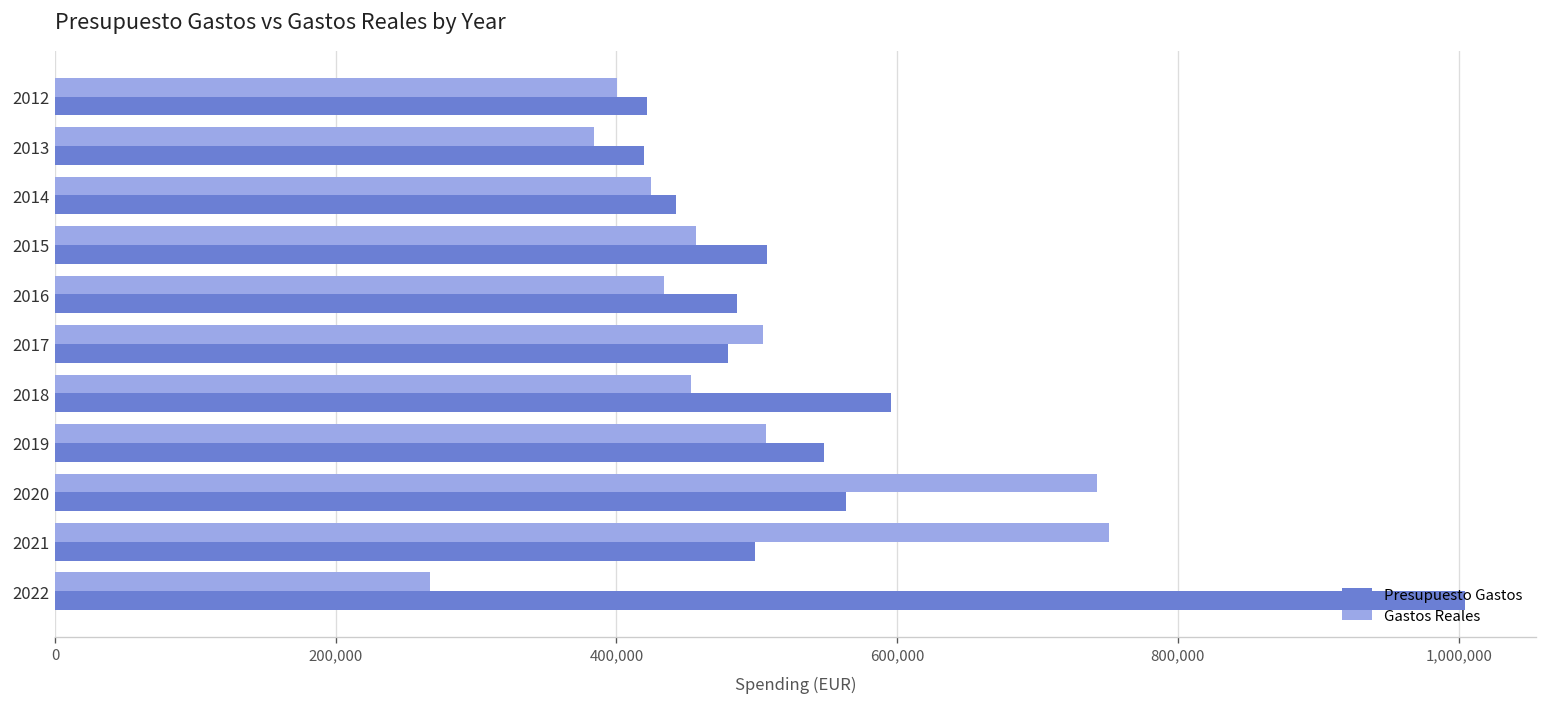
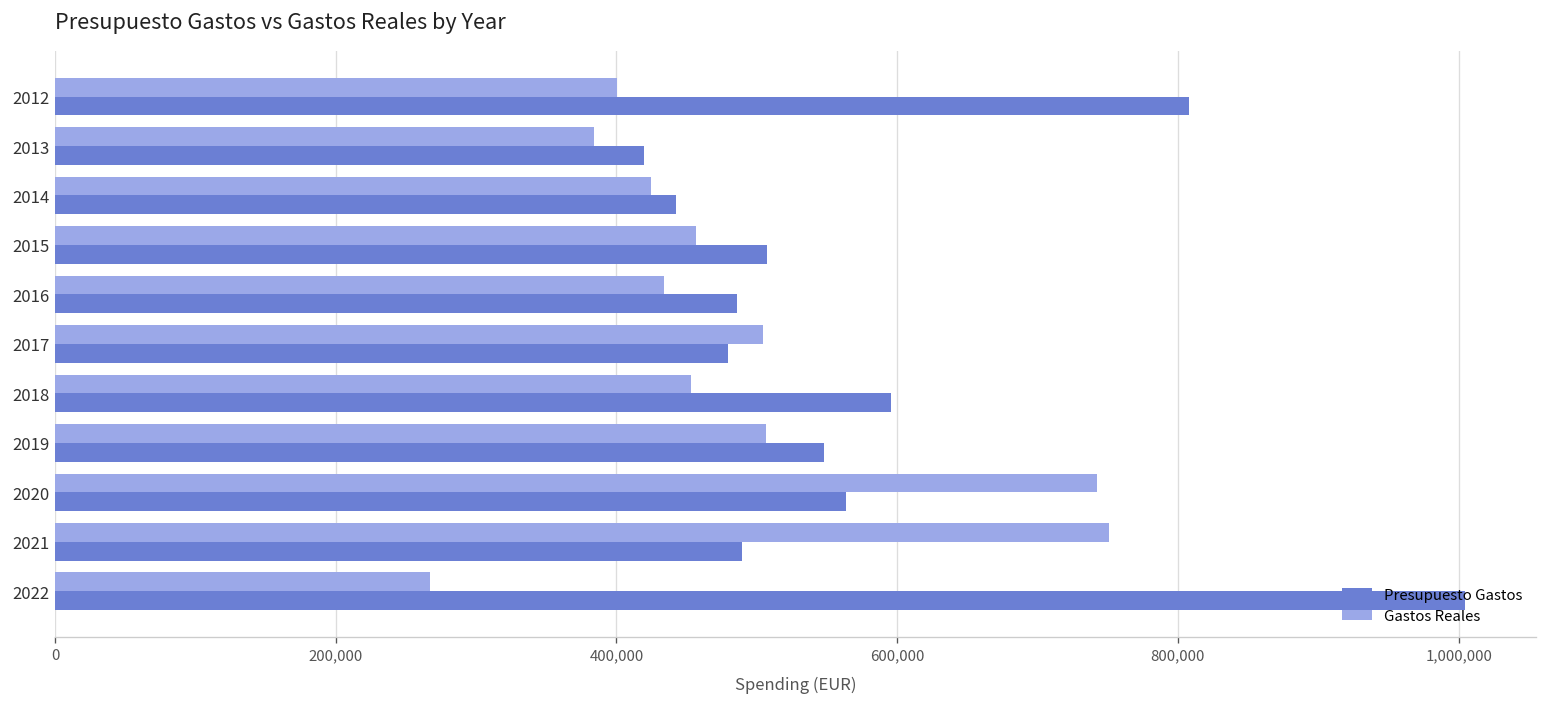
  {
    "Presupuesto Gastos": {
-     "2012": "421,000",
+     "2012": "808,000",
      "2013": "419,000",
      "2014": "443,000",
      "2015": "507,000",
      "2016": "486,000",
      "2017": "479,000",
      "2018": "595,000",
      "2019": "548,000",
      "2020": "563,000",
-     "2021": "498,000",
+     "2021": "489,000",
      "2022": "1,005,000"
    },
    "Gastos Reales": {
      "2012": "400,000",
      "2013": "384,000",
      "2014": "425,000",
      "2015": "456,000",
      "2016": "434,000",
      "2017": "504,000",
      "2018": "453,000",
      "2019": "507,000",
      "2020": "742,000",
      "2021": "751,000",
      "2022": "267,000"
    }
  }
